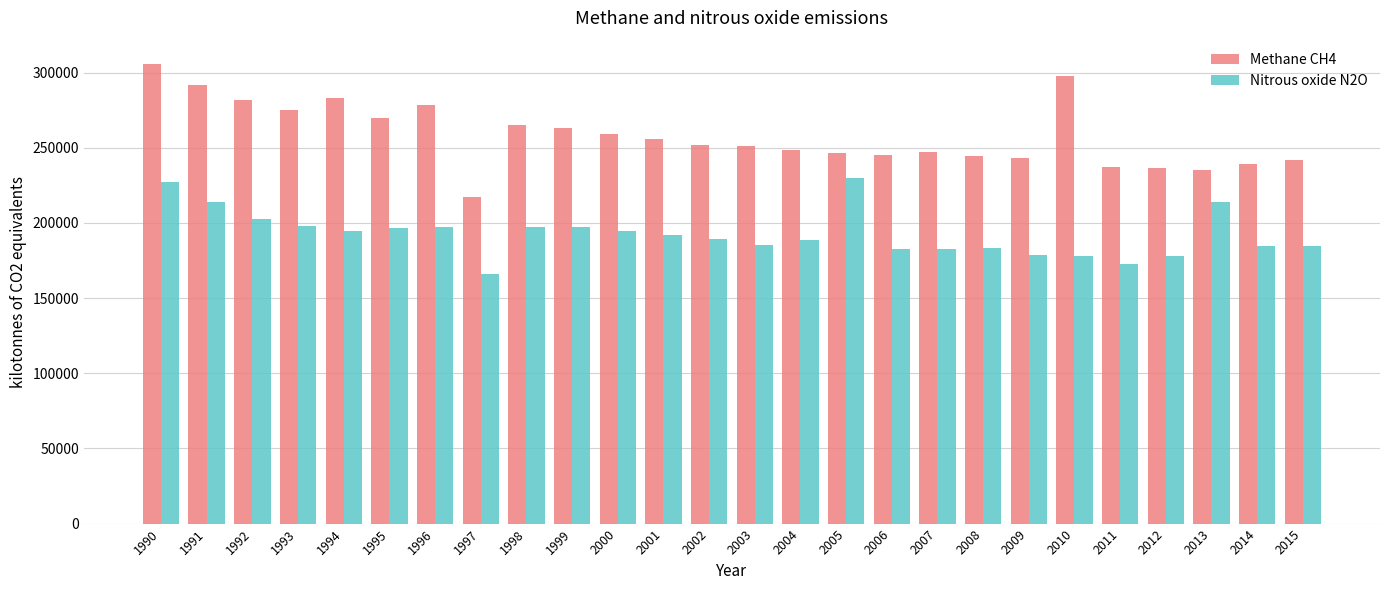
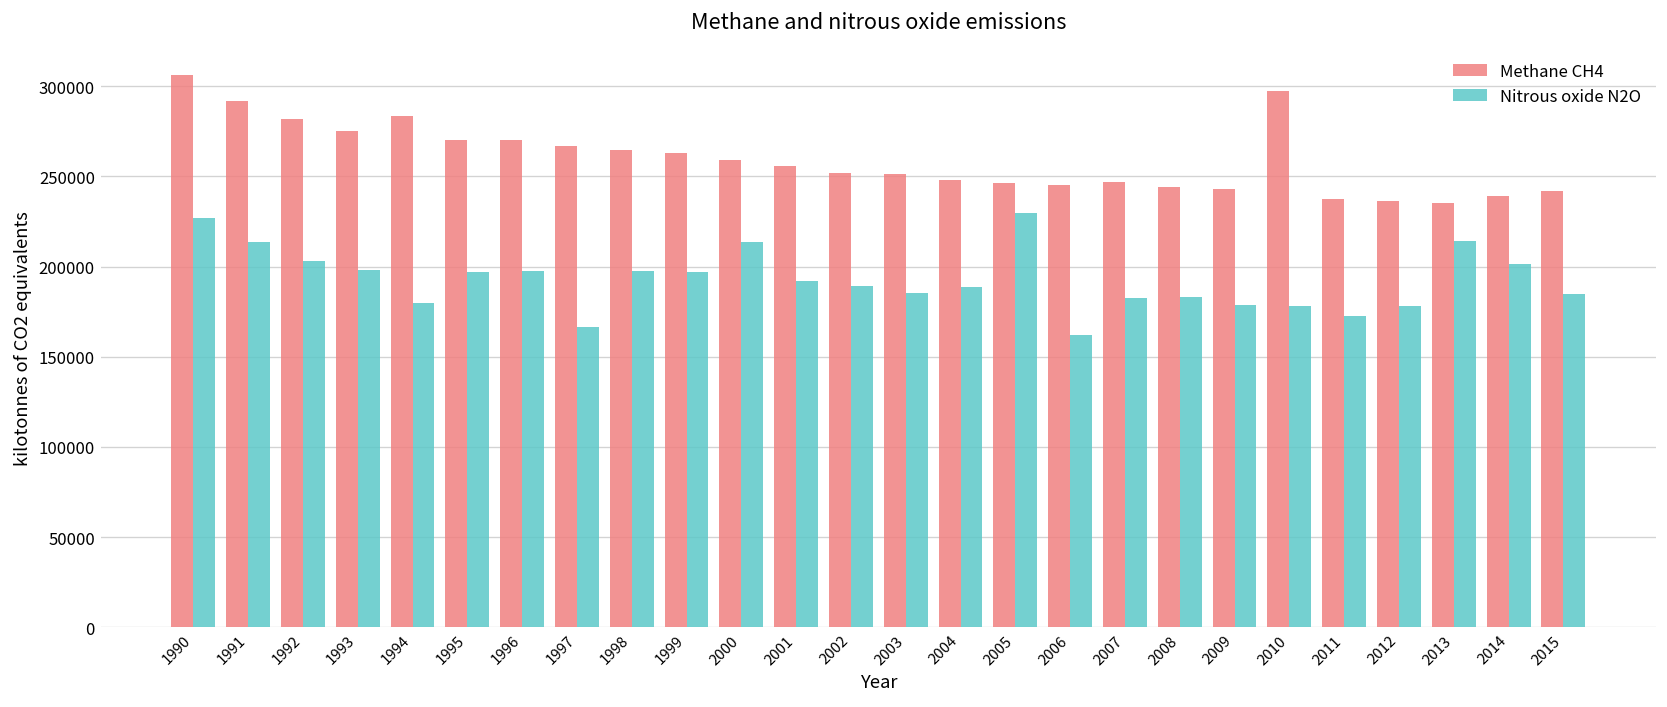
  {
    "Methane CH4": {
      "1990": 306000,
      "1991": 292000,
      "1992": 282000,
      "1993": 275000,
      "1994": 283000,
      "1995": 270000,
-     "1996": 278000,
-     "1997": 217000,
+     "1996": 270000,
+     "1997": 267000,
      "1998": 265000,
      "1999": 263000,
      "2000": 259000,
      "2001": 256000,
      "2002": 252000,
      "2003": 251000,
      "2004": 248000,
      "2005": 246000,
      "2006": 245000,
      "2007": 247000,
      "2008": 244000,
      "2009": 243000,
      "2010": 297000,
      "2011": 237000,
      "2012": 236000,
      "2013": 235000,
      "2014": 239000,
      "2015": 242000
    },
    "Nitrous oxide N2O": {
      "1990": 227000,
      "1991": 214000,
      "1992": 203000,
      "1993": 198000,
-     "1994": 195000,
+     "1994": 180000,
      "1995": 197000,
      "1996": 197000,
      "1997": 166000,
      "1998": 197000,
      "1999": 197000,
-     "2000": 195000,
+     "2000": 213000,
      "2001": 192000,
      "2002": 189000,
      "2003": 186000,
      "2004": 189000,
      "2005": 230000,
-     "2006": 182000,
+     "2006": 162000,
      "2007": 183000,
      "2008": 183000,
      "2009": 179000,
      "2010": 178000,
      "2011": 172000,
      "2012": 178000,
      "2013": 214000,
-     "2014": 184000,
+     "2014": 201000,
      "2015": 185000
    }
  }
